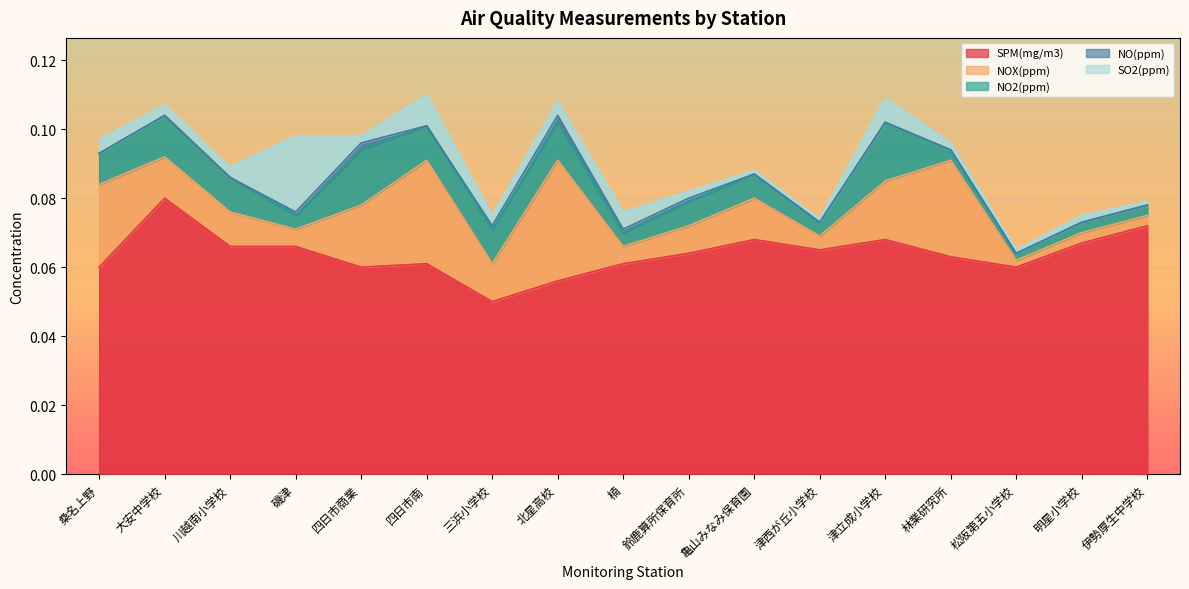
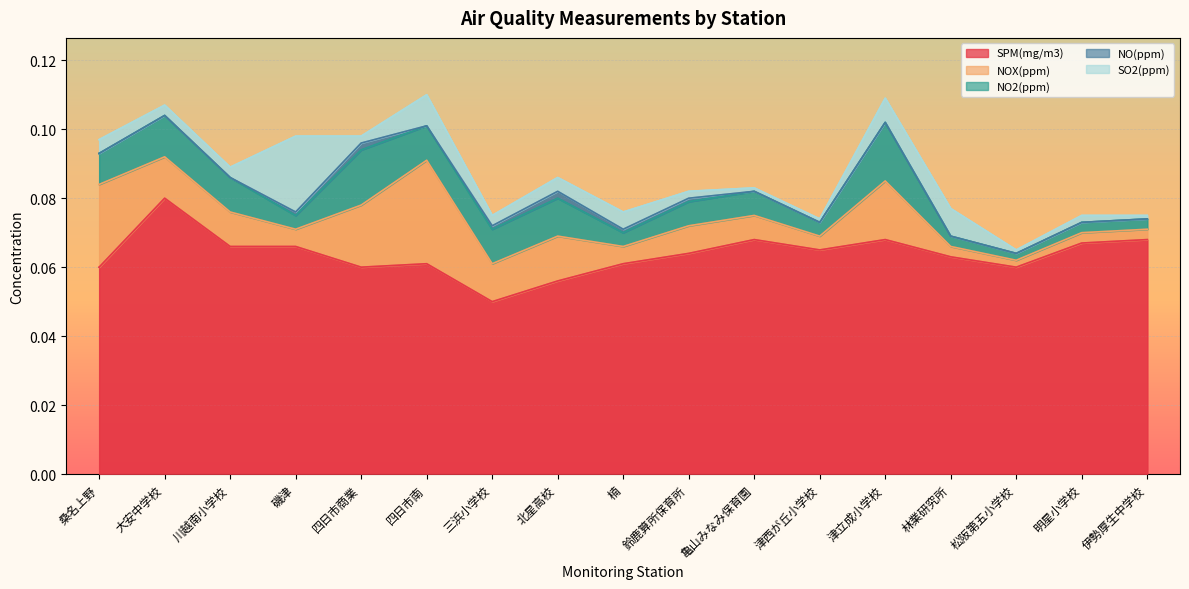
  {
    "SPM(mg/m3)": {
      "桑名上野": 0.060,
      "大安中学校": 0.080,
      "川越南小学校": 0.066,
      "磯津": 0.066,
      "四日市商業": 0.060,
      "四日市南": 0.061,
      "三浜小学校": 0.050,
      "北星高校": 0.056,
      "楠": 0.061,
      "鈴鹿算所保育所": 0.064,
      "亀山みなみ保育園": 0.068,
      "津西が丘小学校": 0.065,
      "津立成小学校": 0.068,
      "林業研究所": 0.063,
      "松阪第五小学校": 0.060,
      "明星小学校": 0.067,
-     "伊勢厚生中学校": 0.072
+     "伊勢厚生中学校": 0.068
    },
    "NOX(ppm)": {
      "桑名上野": 0.024,
      "大安中学校": 0.012,
      "川越南小学校": 0.010,
      "磯津": 0.005,
      "四日市商業": 0.018,
      "四日市南": 0.030,
      "三浜小学校": 0.011,
-     "北星高校": 0.035,
+     "北星高校": 0.013,
      "楠": 0.005,
      "鈴鹿算所保育所": 0.008,
-     "亀山みなみ保育園": 0.012,
+     "亀山みなみ保育園": 0.007,
      "津西が丘小学校": 0.004,
      "津立成小学校": 0.017,
-     "林業研究所": 0.028,
+     "林業研究所": 0.003,
      "松阪第五小学校": 0.002,
      "明星小学校": 0.003,
      "伊勢厚生中学校": 0.003
    },
    "SO2(ppm)": {
      "桑名上野": 0.004,
      "大安中学校": 0.003,
      "川越南小学校": 0.003,
      "磯津": 0.022,
      "四日市商業": 0.002,
      "四日市南": 0.009,
      "三浜小学校": 0.003,
      "北星高校": 0.004,
      "楠": 0.005,
      "鈴鹿算所保育所": 0.002,
      "亀山みなみ保育園": 0.001,
      "津西が丘小学校": 0.001,
      "津立成小学校": 0.007,
-     "林業研究所": 0.002,
+     "林業研究所": 0.008,
      "松阪第五小学校": 0.001,
      "明星小学校": 0.002,
      "伊勢厚生中学校": 0.001
    }
  }
